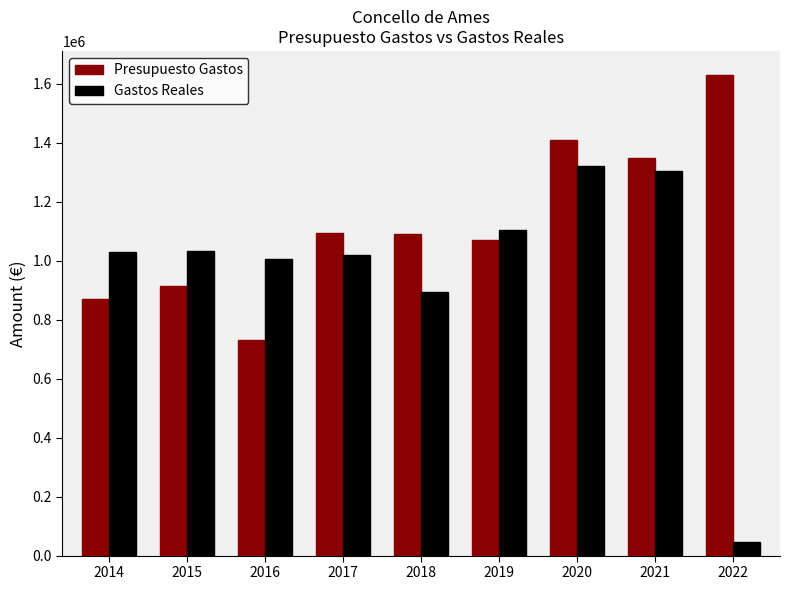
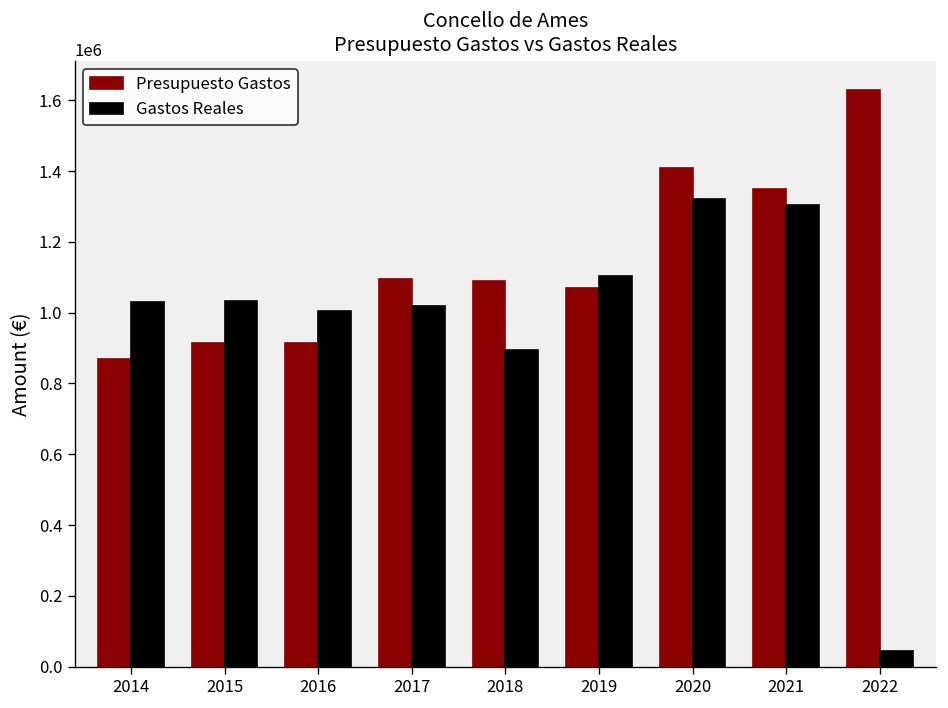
  {
    "Presupuesto Gastos": {
      "2014": 870000,
      "2015": 910000,
-     "2016": 730000,
+     "2016": 910000,
      "2017": 1090000,
      "2018": 1090000,
      "2019": 1070000,
      "2020": 1410000,
      "2021": 1350000,
      "2022": 1630000
    },
    "Gastos Reales": {
      "2014": 1030000,
      "2015": 1030000,
      "2016": 1010000,
      "2017": 1020000,
      "2018": 890000,
      "2019": 1100000,
      "2020": 1320000,
      "2021": 1300000,
      "2022": 50000
    }
  }
